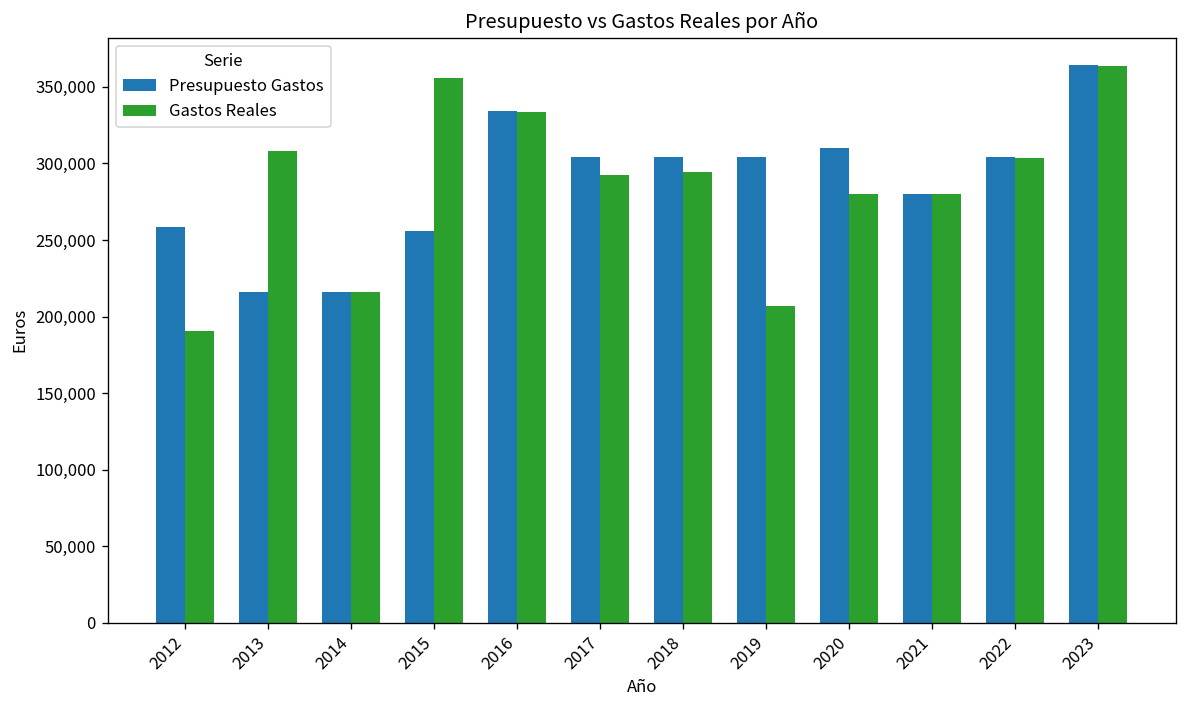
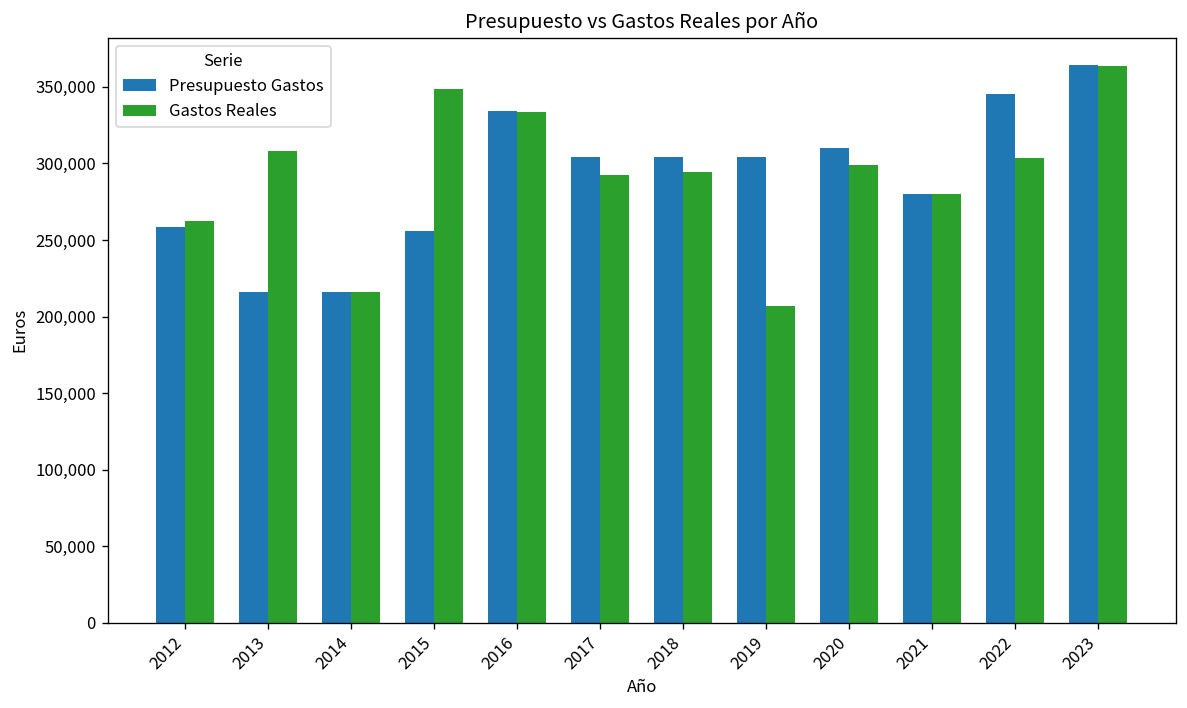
  {
    "Presupuesto Gastos": {
      "2012": "258,000",
      "2013": "216,000",
      "2014": "216,000",
      "2015": "256,000",
      "2016": "335,000",
      "2017": "304,000",
      "2018": "304,000",
      "2019": "304,000",
      "2020": "310,000",
      "2021": "280,000",
-     "2022": "304,000",
+     "2022": "346,000",
      "2023": "364,000"
    },
    "Gastos Reales": {
-     "2012": "190,000",
+     "2012": "262,000",
      "2013": "308,000",
      "2014": "216,000",
-     "2015": "356,000",
+     "2015": "349,000",
      "2016": "334,000",
      "2017": "292,000",
      "2018": "295,000",
      "2019": "207,000",
-     "2020": "280,000",
+     "2020": "299,000",
      "2021": "280,000",
      "2022": "303,000",
      "2023": "364,000"
    }
  }
